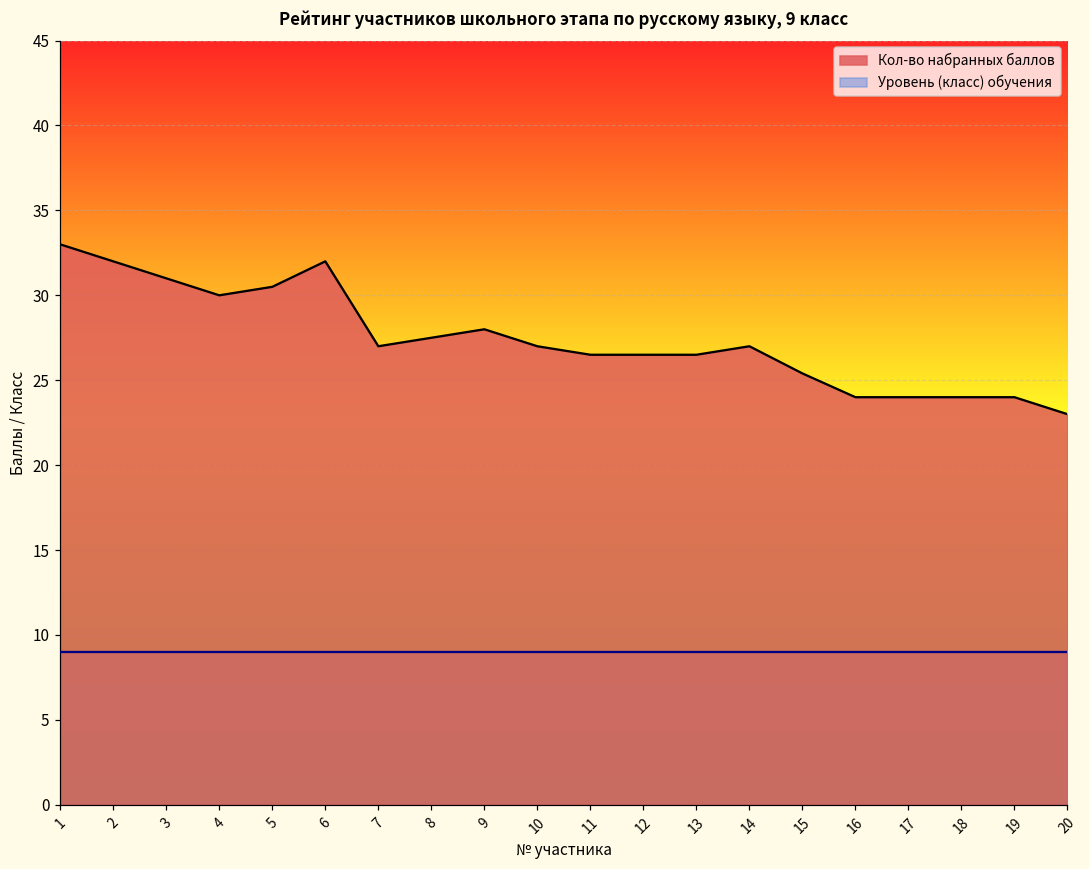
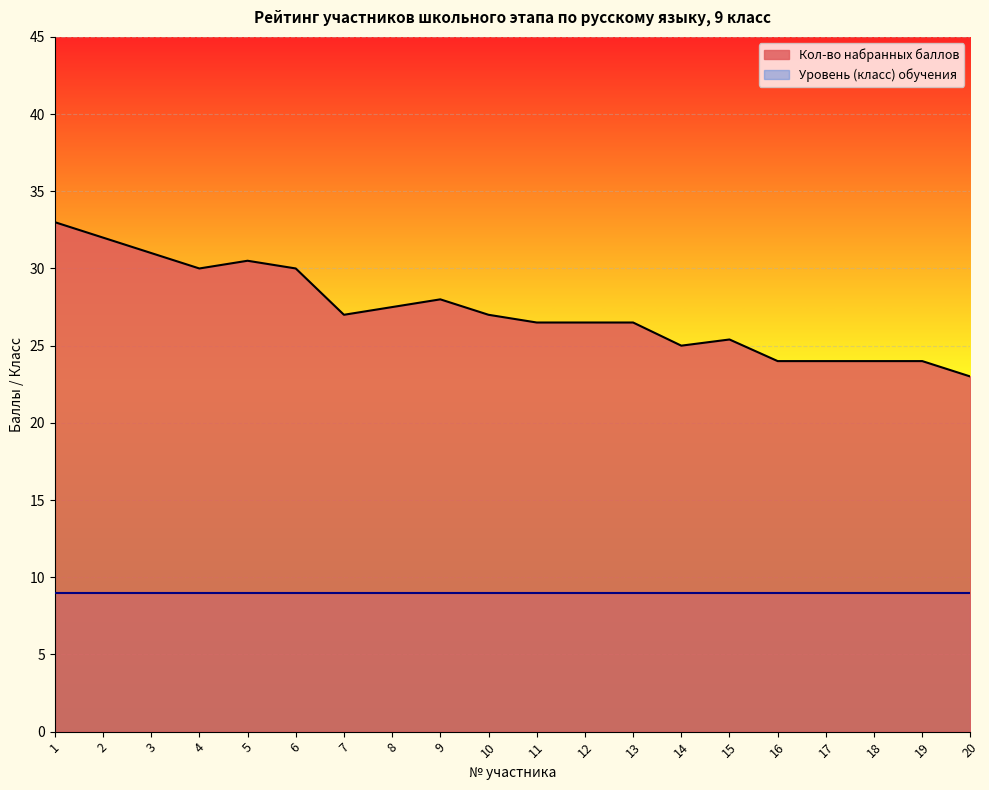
  {
    "Кол-во набранных баллов": {
      "1": 33,
      "2": 32,
      "3": 31,
      "4": 30,
      "5": 30.5,
-     "6": 32,
+     "6": 30,
      "7": 27,
      "8": 27.5,
      "9": 28,
      "10": 27,
      "11": 26.5,
      "12": 26.5,
      "13": 26.5,
-     "14": 27,
+     "14": 25,
      "15": 25.4,
      "16": 24,
      "17": 24,
      "18": 24,
      "19": 24,
      "20": 23
    },
    "Уровень (класс) обучения": {
      "1": 9,
      "2": 9,
      "3": 9,
      "4": 9,
      "5": 9,
      "6": 9,
      "7": 9,
      "8": 9,
      "9": 9,
      "10": 9,
      "11": 9,
      "12": 9,
      "13": 9,
      "14": 9,
      "15": 9,
      "16": 9,
      "17": 9,
      "18": 9,
      "19": 9,
      "20": 9
    }
  }
